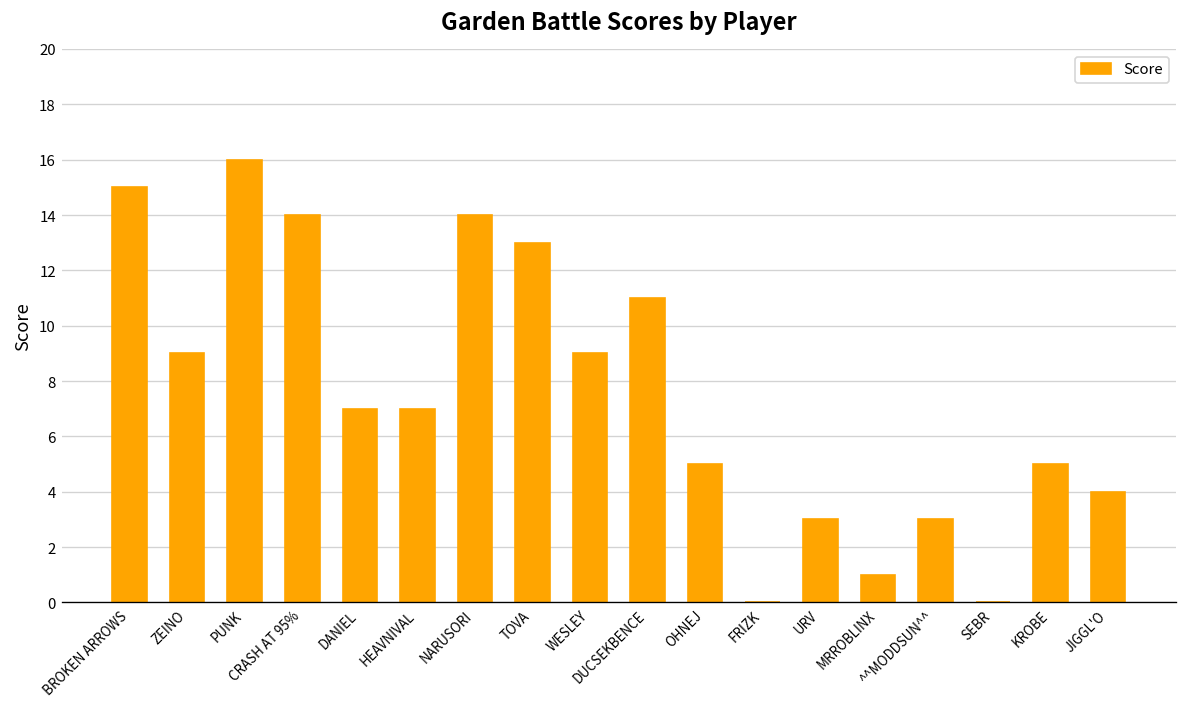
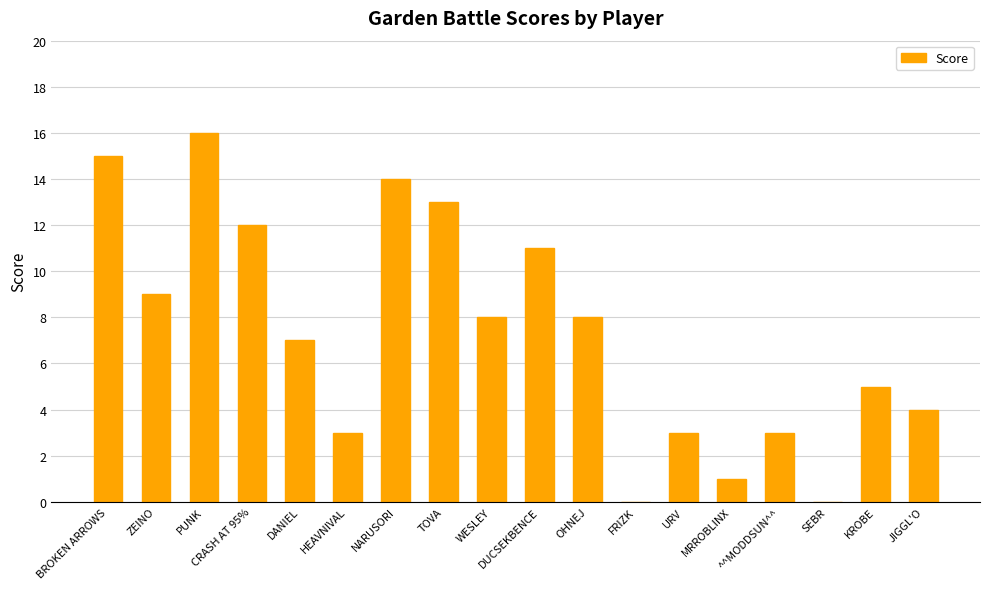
  {
    "BROKEN ARROWS": 15,
    "ZEINO": 9,
    "PUNK": 16,
-   "CRASH AT 95%": 14,
+   "CRASH AT 95%": 12,
    "DANIEL": 7,
-   "HEAVNIVAL": 7,
+   "HEAVNIVAL": 3,
    "NARUSORI": 14,
    "TOVA": 13,
-   "WESLEY": 9,
+   "WESLEY": 8,
    "DUCSEKBENCE": 11,
-   "OHNEJ": 5,
+   "OHNEJ": 8,
    "FRIZK": 0,
    "URV": 3,
    "MRROBLINX": 1,
    "^^MODDSUN^^": 3,
    "SEBR": 0,
    "KROBE": 5,
    "JIGGL'O": 4
  }
